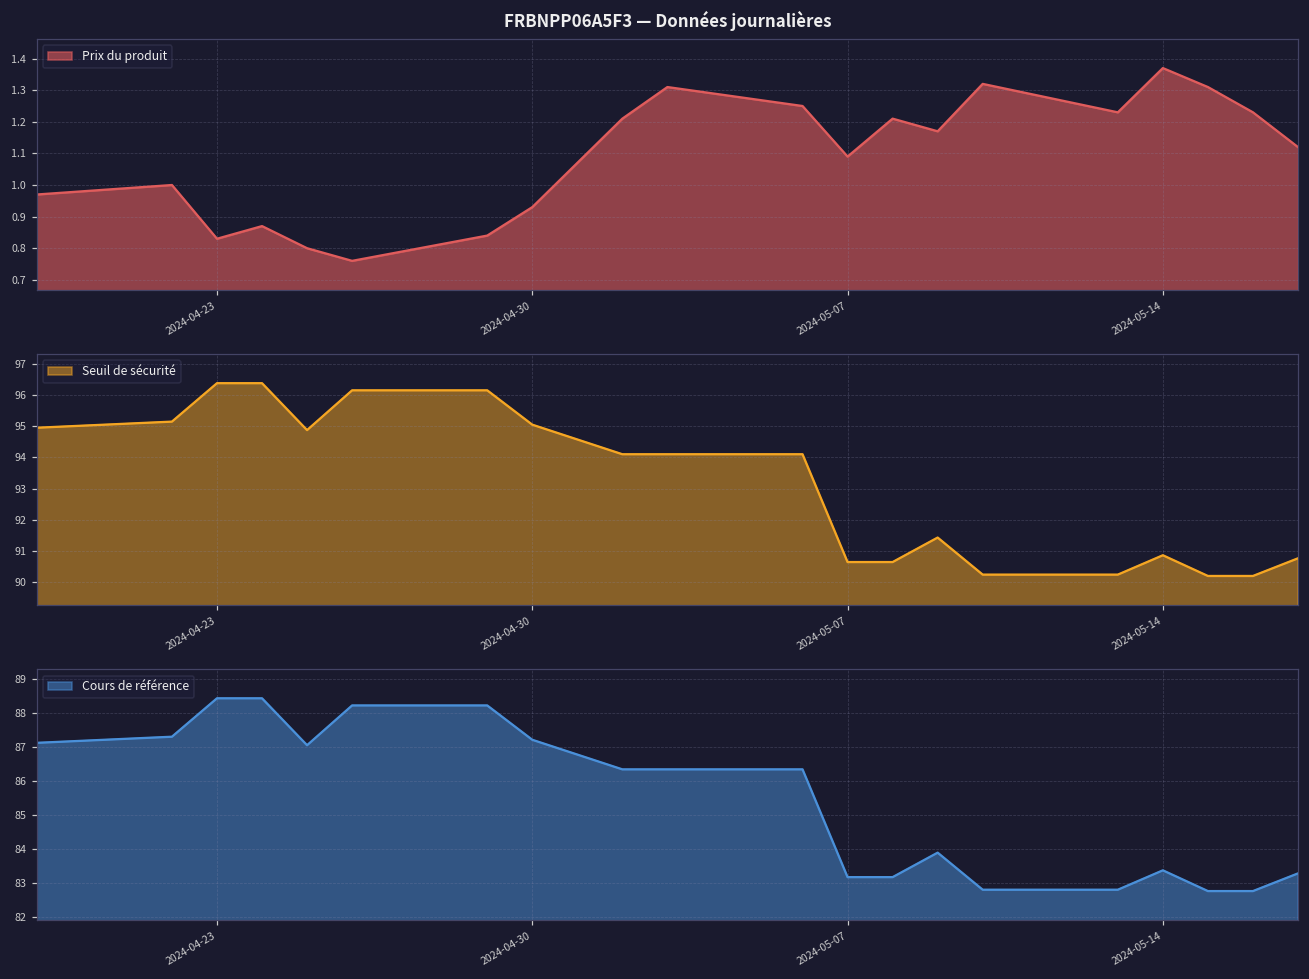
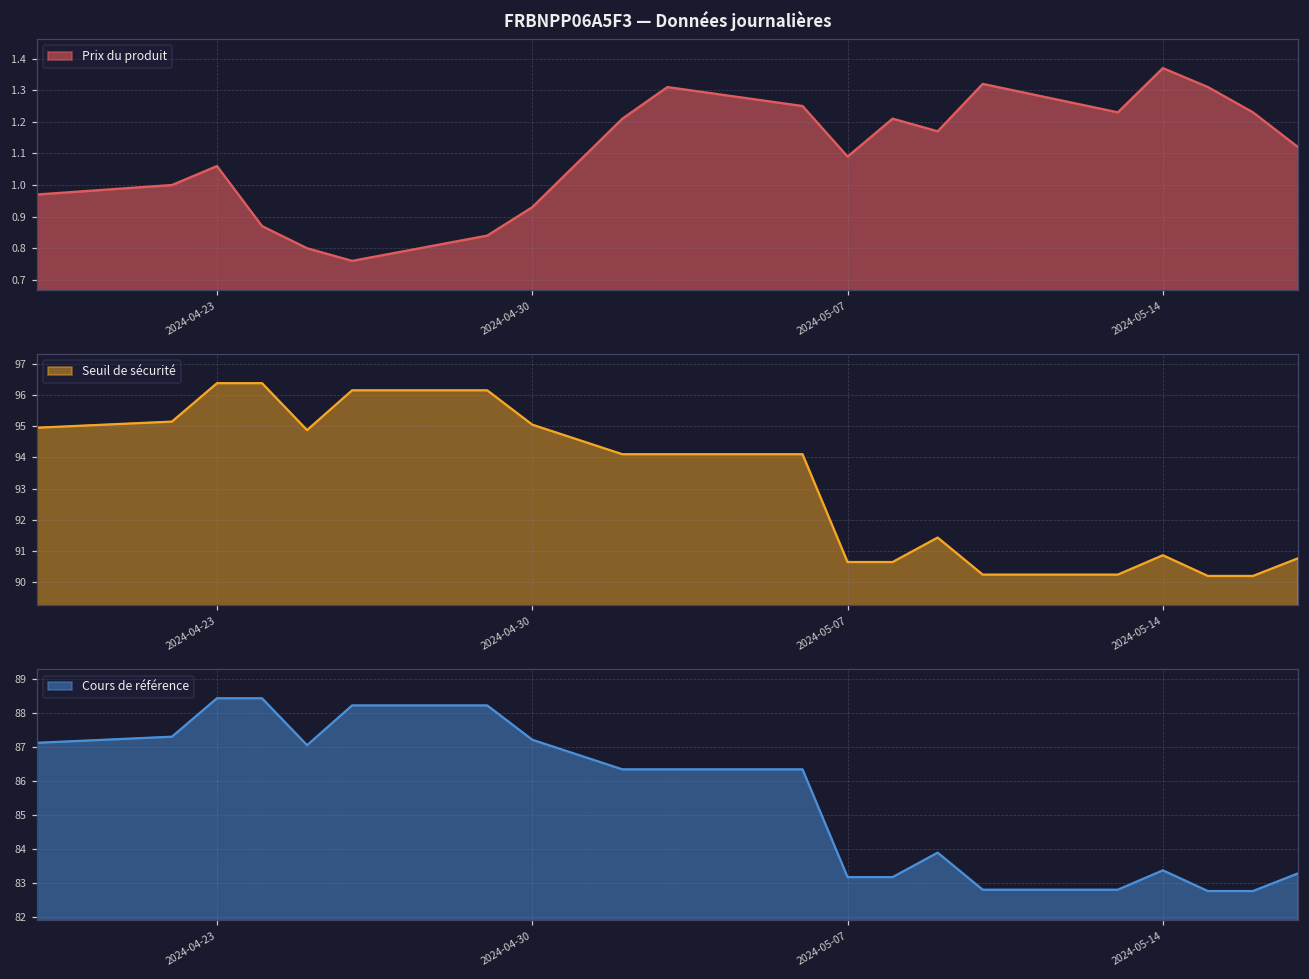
  {
    "FRBNPP06A5F3 — Données journalières": {
-     "2024-04-23": 0.83,
+     "2024-04-23": 1.06,
      "2024-04-30": 0.93,
      "2024-05-07": 1.09,
      "2024-05-14": 1.37
    }
  }
